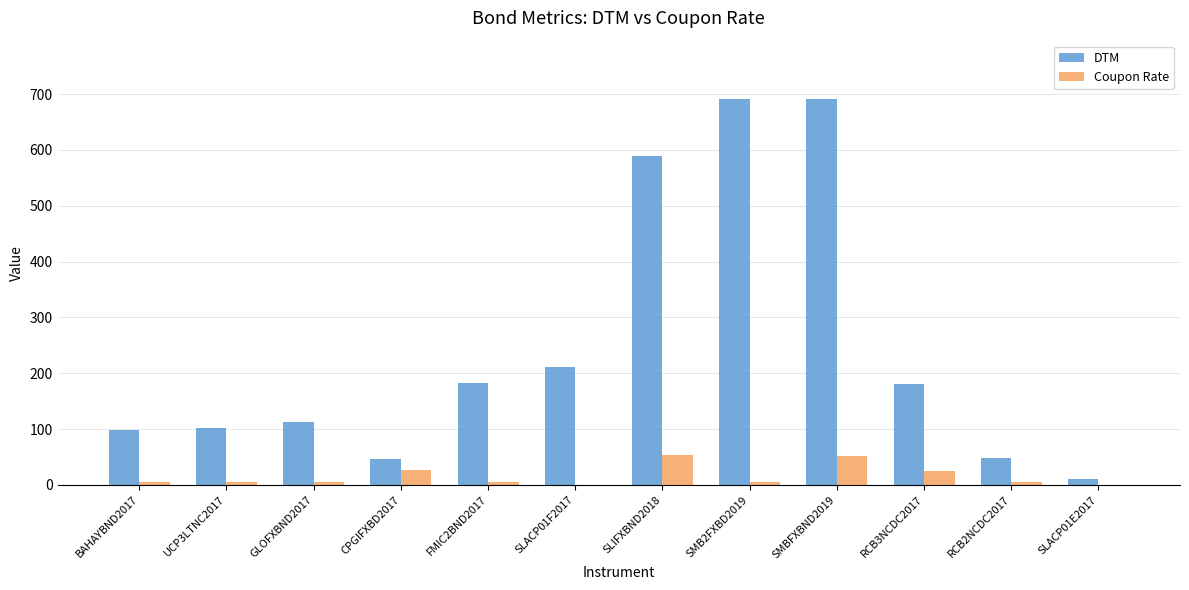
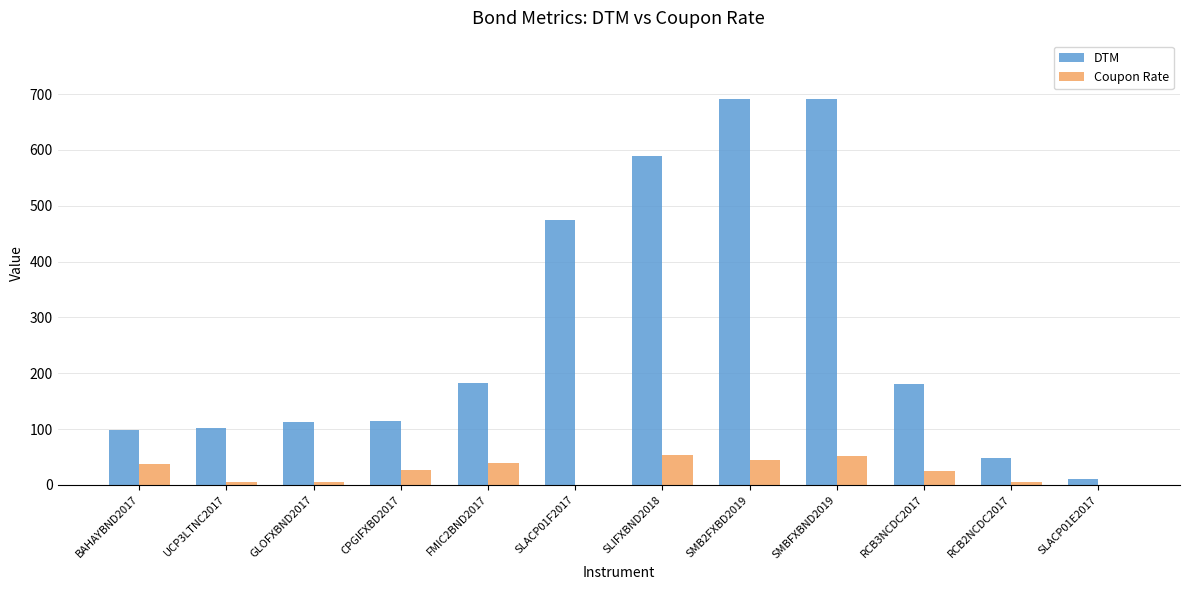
  {
    "DTM": {
      "BAHAYBND2017": 100,
      "UCP3LTNC2017": 100,
      "GLOFXBND2017": 110,
-     "CPGIFXBD2017": 50,
+     "CPGIFXBD2017": 110,
      "FMIC2BND2017": 180,
-     "SLACP01F2017": 210,
+     "SLACP01F2017": 470,
      "SLIFXBND2018": 590,
      "SMB2FXBD2019": 690,
      "SMBFXBND2019": 690,
      "RCB3NCDC2017": 180,
      "RCB2NCDC2017": 50,
      "SLACP01E2017": 10
    },
    "Coupon Rate": {
-     "BAHAYBND2017": 0,
+     "BAHAYBND2017": 40,
      "UCP3LTNC2017": 10,
      "GLOFXBND2017": 10,
      "CPGIFXBD2017": 30,
-     "FMIC2BND2017": 10,
+     "FMIC2BND2017": 40,
      "SLACP01F2017": 0,
      "SLIFXBND2018": 50,
-     "SMB2FXBD2019": 10,
+     "SMB2FXBD2019": 50,
      "SMBFXBND2019": 50,
      "RCB3NCDC2017": 30,
      "RCB2NCDC2017": 10,
      "SLACP01E2017": 0
    }
  }
